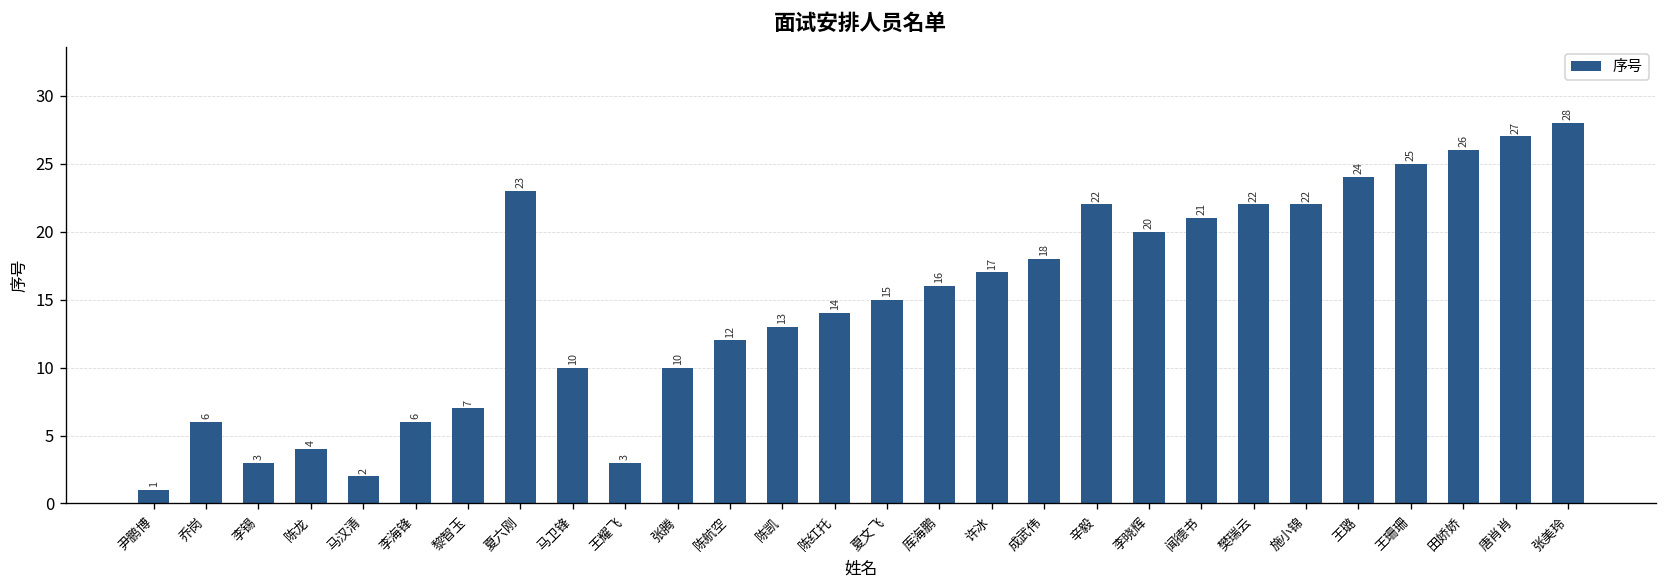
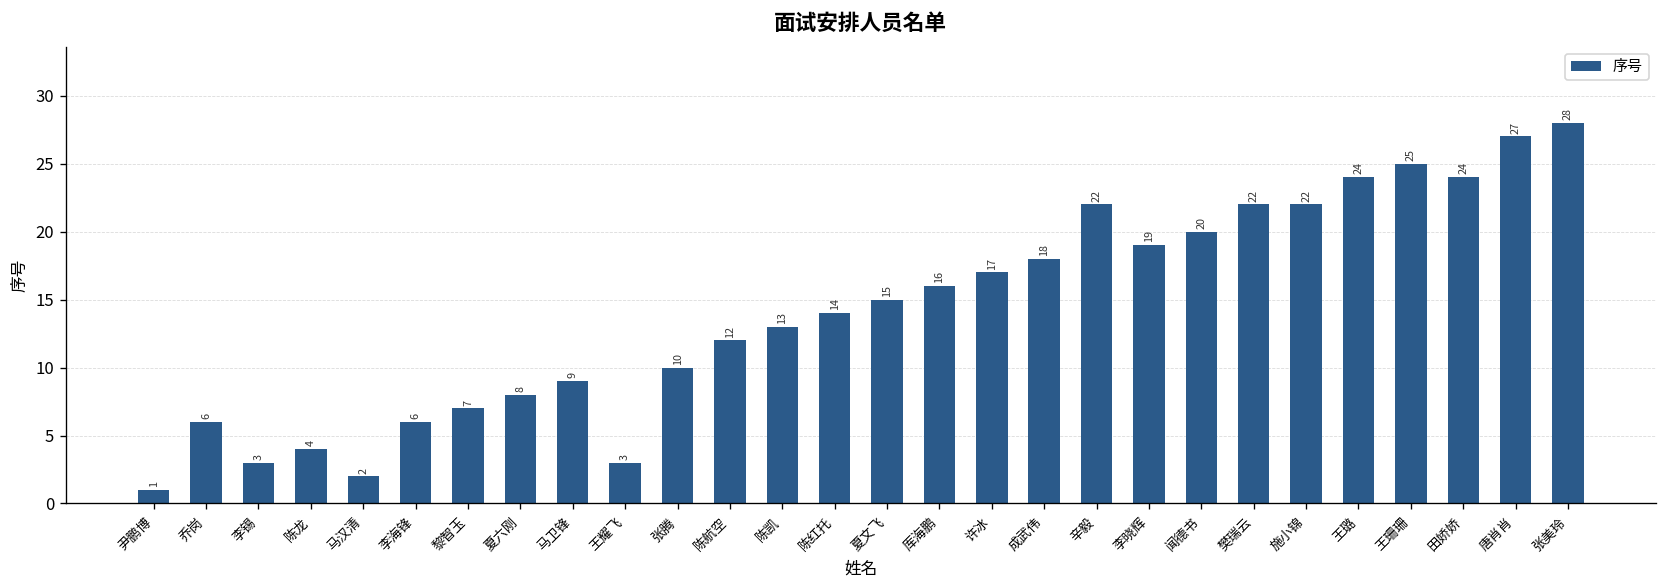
  {
    "尹鹏博": 1,
    "乔岗": 6,
    "李锡": 3,
    "陈龙": 4,
    "马汉清": 2,
    "李海锋": 6,
    "黎智玉": 7,
-   "夏六刚": 23,
-   "马卫锋": 10,
+   "夏六刚": 8,
+   "马卫锋": 9,
    "王耀飞": 3,
    "张腾": 10,
    "陈航空": 12,
    "陈凯": 13,
    "陈红托": 14,
    "夏文飞": 15,
    "厍海鹏": 16,
    "许冰": 17,
    "成武伟": 18,
    "辛毅": 22,
-   "李晓辉": 20,
-   "闻德书": 21,
+   "李晓辉": 19,
+   "闻德书": 20,
    "樊瑞云": 22,
    "施小锦": 22,
    "王璐": 24,
    "王珊珊": 25,
-   "田娇娇": 26,
+   "田娇娇": 24,
    "唐肖肖": 27,
    "张美玲": 28
  }
